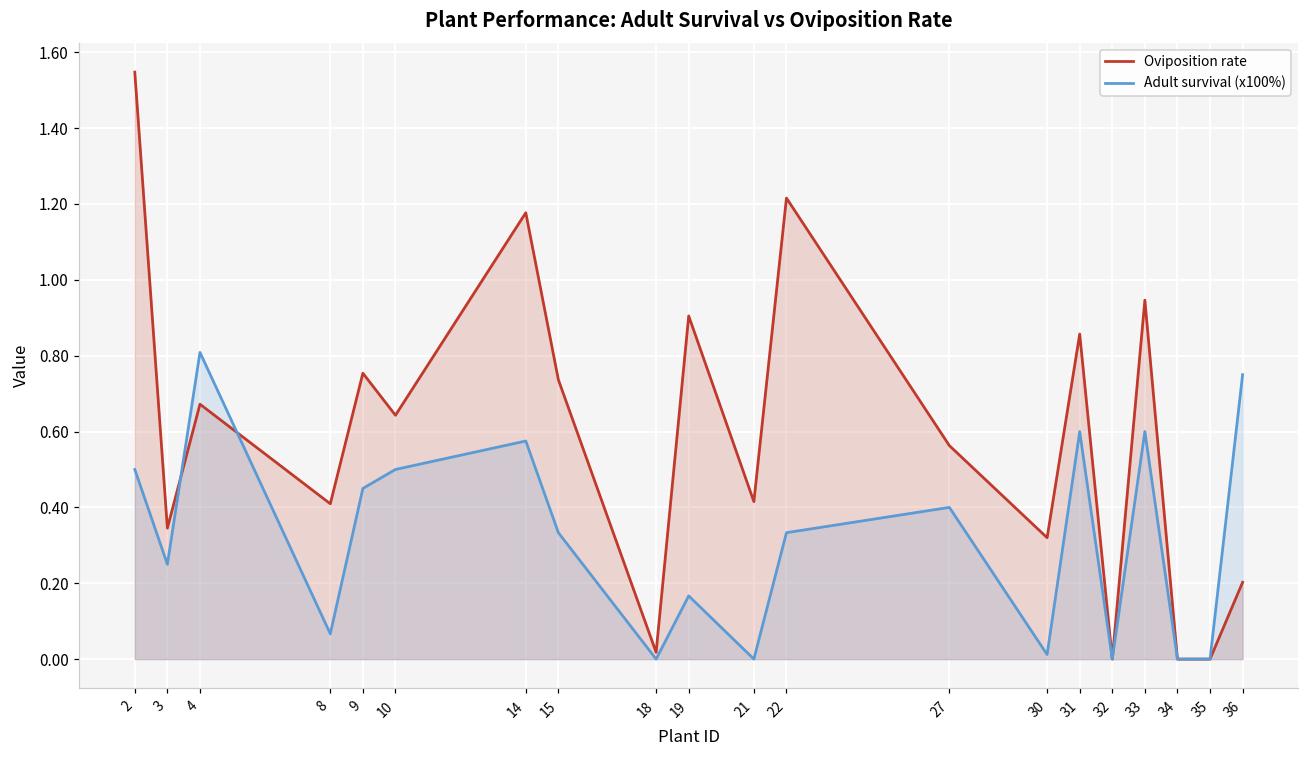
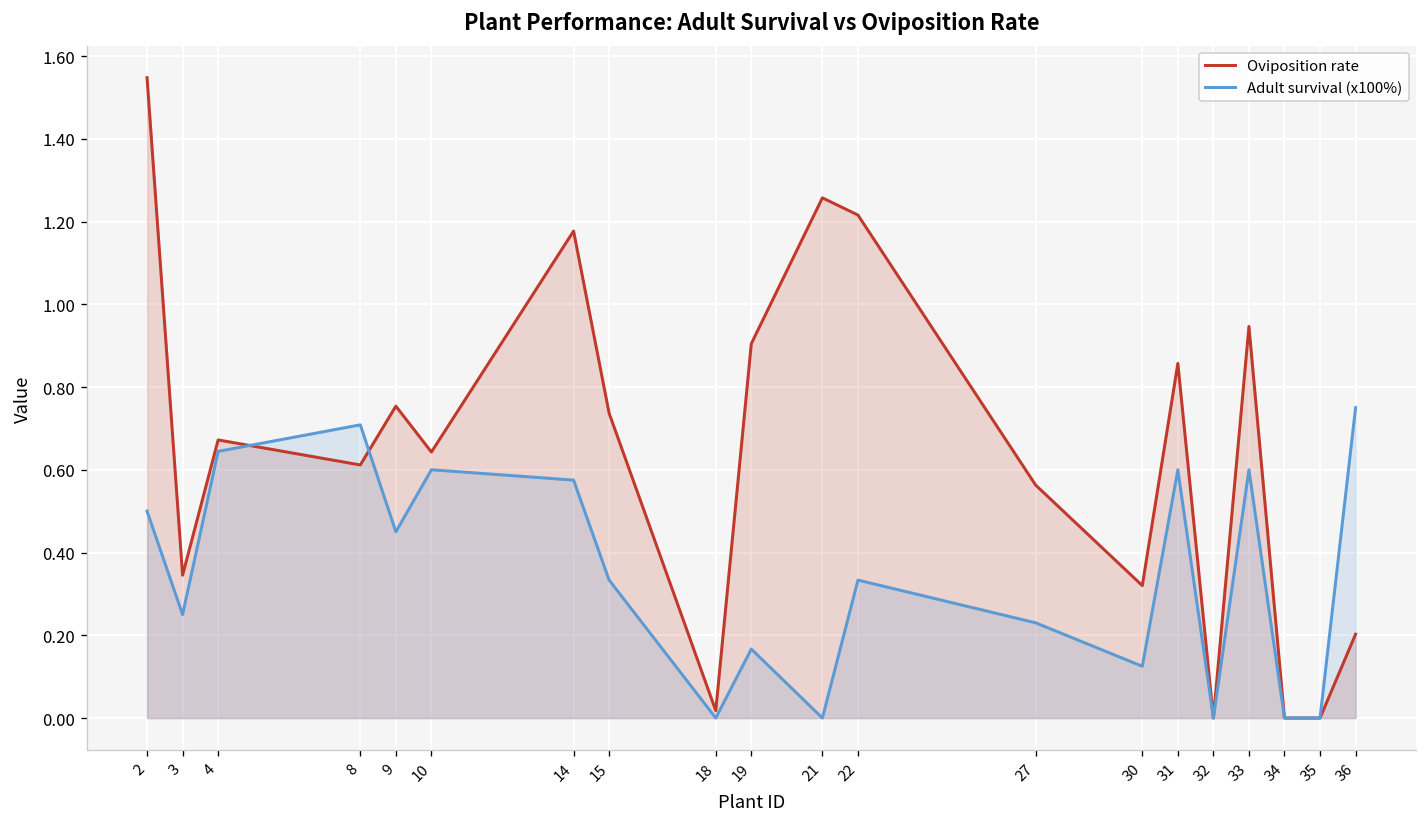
  {
    "Oviposition rate": {
      "2": 1.55,
      "3": 0.35,
      "4": 0.67,
-     "8": 0.41,
+     "8": 0.61,
      "9": 0.75,
      "10": 0.64,
      "14": 1.18,
      "15": 0.74,
      "18": 0.02,
      "19": 0.90,
-     "21": 0.42,
+     "21": 1.26,
      "22": 1.22,
      "27": 0.56,
      "30": 0.32,
      "31": 0.86,
      "33": 0.95,
      "36": 0.20
    },
    "Adult survival (x100%)": {
      "2": 0.50,
      "3": 0.25,
-     "4": 0.81,
-     "8": 0.07,
+     "4": 0.64,
+     "8": 0.71,
      "9": 0.45,
-     "10": 0.5,
+     "10": 0.6,
      "14": 0.58,
      "15": 0.33,
      "18": 0.00,
      "19": 0.17,
      "21": 0.00,
      "22": 0.33,
-     "27": 0.40,
-     "30": 0.01,
+     "27": 0.23,
+     "30": 0.13,
      "31": 0.60,
      "33": 0.60,
      "36": 0.75
    }
  }
